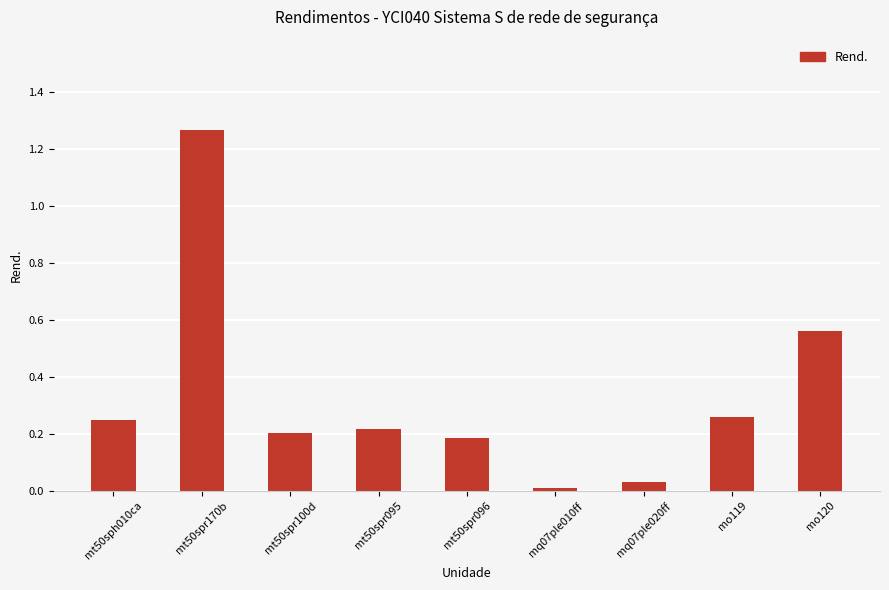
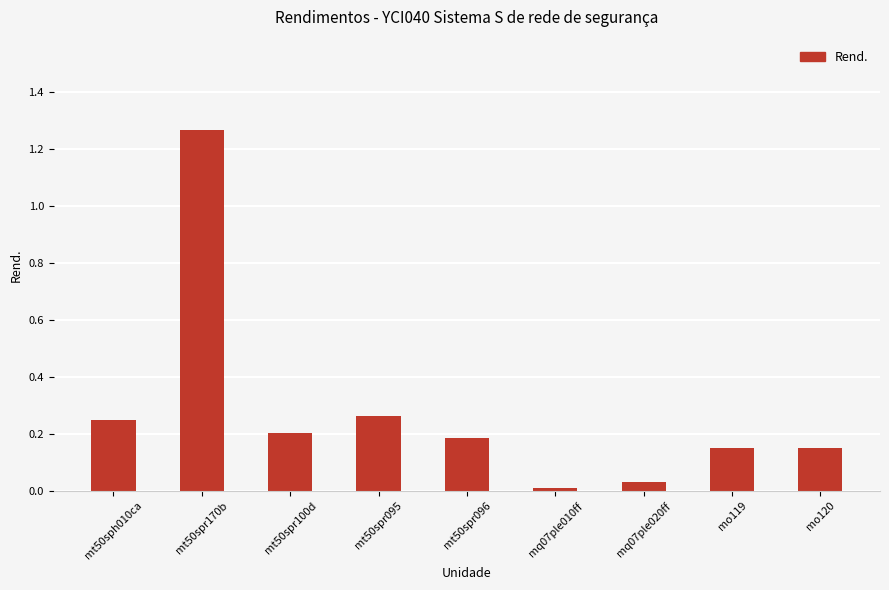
  {
    "mt50sph010ca": 0.25,
    "mt50spr170b": 1.27,
    "mt50spr100d": 0.20,
-   "mt50spr095": 0.22,
+   "mt50spr095": 0.26,
    "mt50spr096": 0.18,
    "mq07ple010ff": 0.01,
    "mq07ple020ff": 0.03,
-   "mo119": 0.26,
-   "mo120": 0.56
+   "mo119": 0.15,
+   "mo120": 0.15
  }
